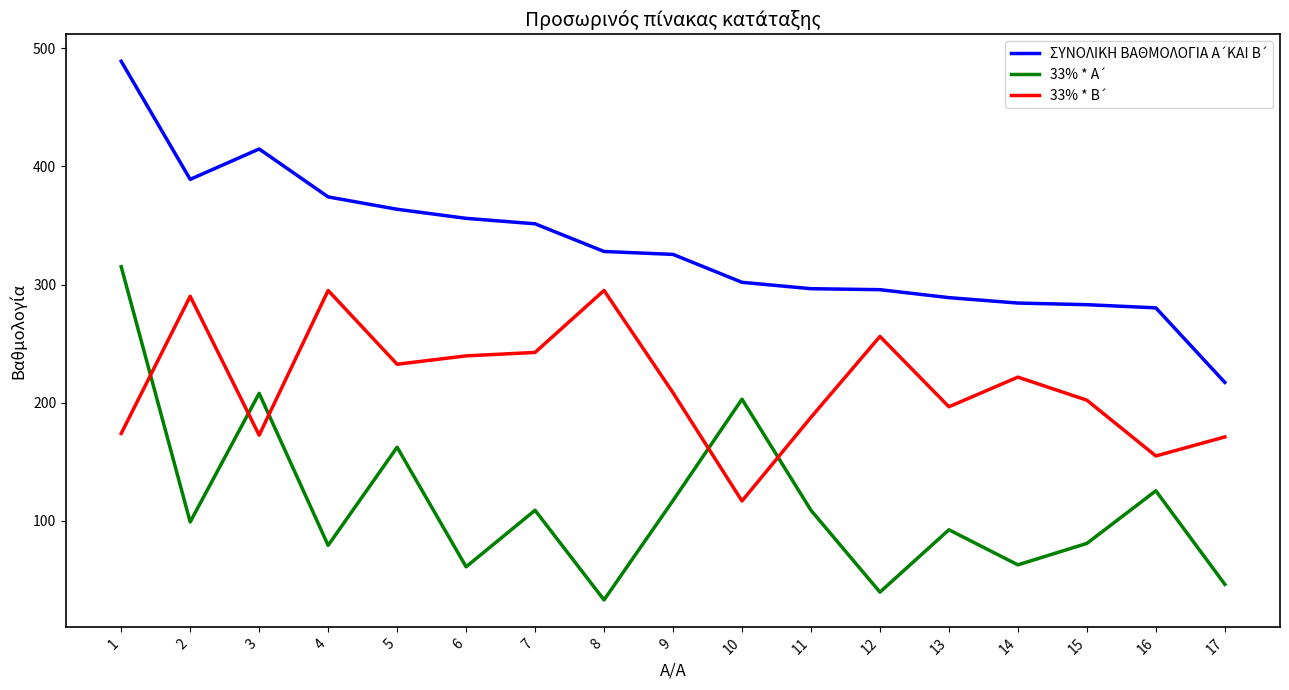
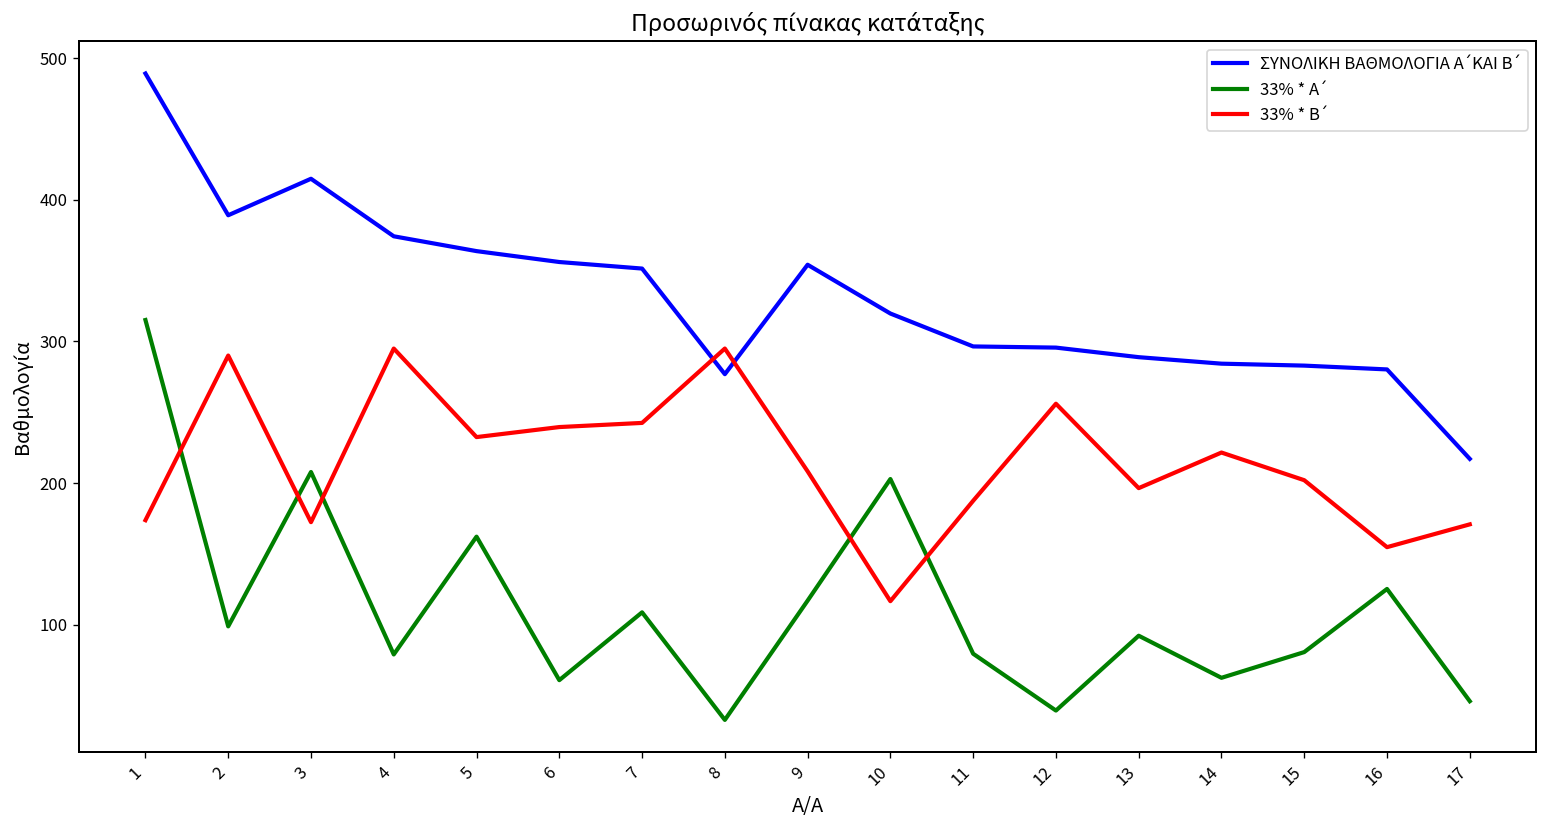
  {
    "ΣΥΝΟΛΙΚΗ ΒΑΘΜΟΛΟΓΙΑ Α΄ΚΑΙ Β΄": {
      "1": 489,
      "2": 389,
      "3": 415,
      "4": 374,
      "5": 364,
      "6": 356,
      "7": 351,
-     "8": 328,
-     "9": 326,
-     "10": 302,
+     "8": 277,
+     "9": 354,
+     "10": 320,
      "11": 297,
      "12": 296,
      "13": 289,
      "14": 284,
      "15": 283,
      "16": 280,
      "17": 217
    },
    "33% * A΄": {
      "1": 315,
      "2": 99,
      "3": 208,
      "4": 79,
      "5": 162,
      "6": 61,
      "7": 109,
      "8": 33,
      "9": 117,
      "10": 203,
-     "11": 109,
+     "11": 80,
      "12": 40,
      "13": 92,
      "14": 63,
      "15": 81,
      "16": 125,
      "17": 46
    },
    "33% * B΄": {
      "1": 174,
      "2": 290,
      "3": 173,
      "4": 295,
      "5": 233,
      "6": 240,
      "7": 243,
      "8": 295,
      "9": 208,
      "10": 117,
      "11": 188,
      "12": 256,
      "13": 197,
      "14": 222,
      "15": 202,
      "16": 155,
      "17": 171
    }
  }
